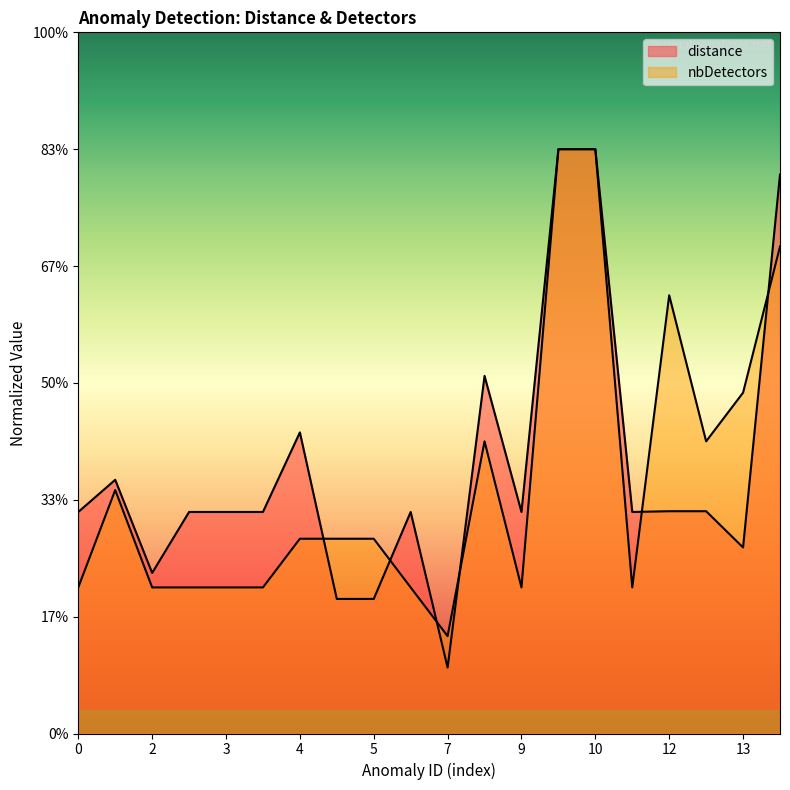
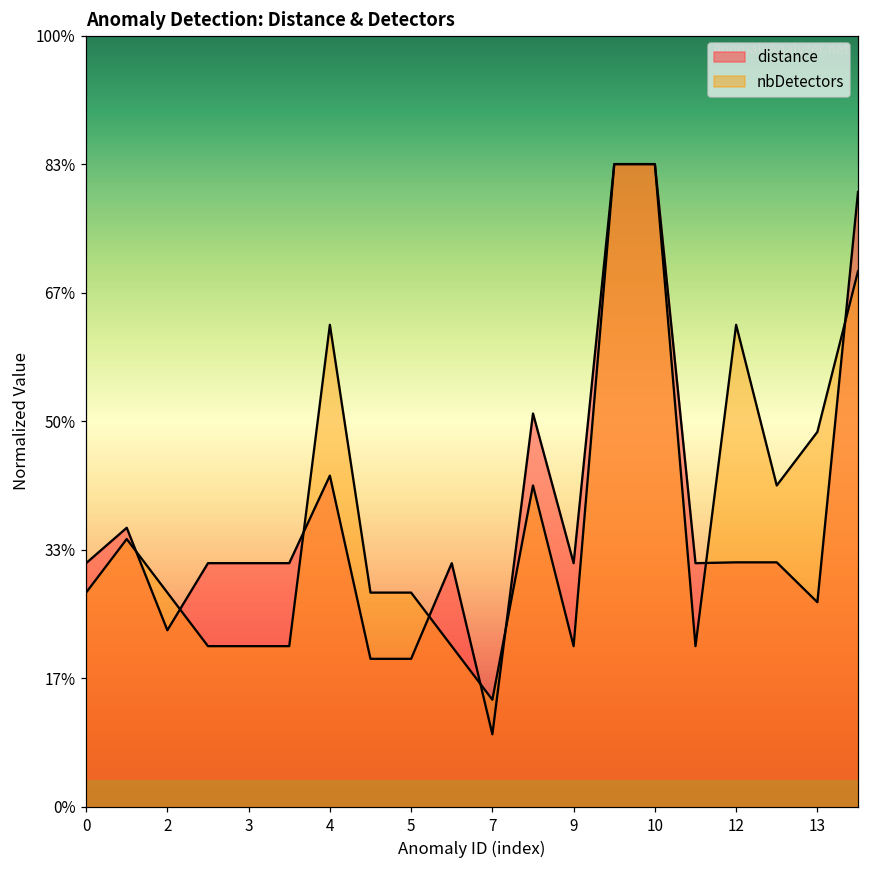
  {
    "distance": {
      "0": "32%",
      "2": "23%",
      "4": "43%",
      "12": "32%"
    },
    "nbDetectors": {
-     "0": "21%",
-     "2": "21%",
-     "4": "28%",
+     "0": "28%",
+     "2": "28%",
+     "4": "63%",
      "12": "63%"
    }
  }
